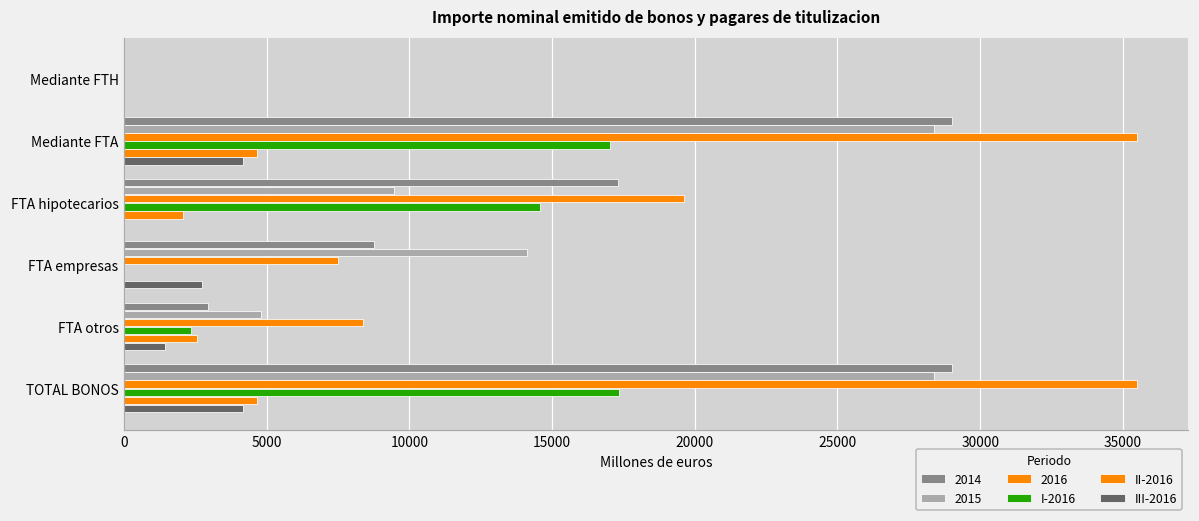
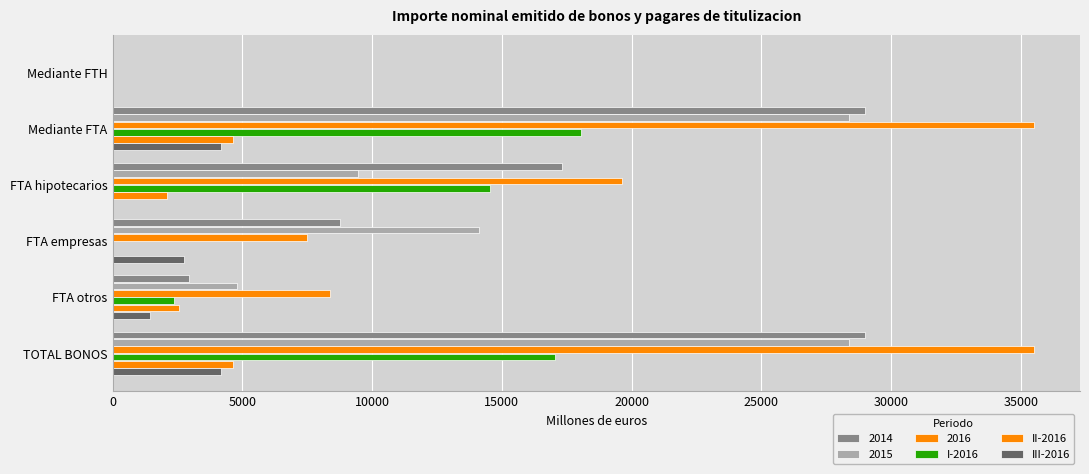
  {
    "I-2016": {
      "Mediante FTH": 0,
-     "Mediante FTA": 17000,
+     "Mediante FTA": 18000,
      "FTA hipotecarios": 14600,
      "FTA empresas": 0,
      "FTA otros": 2400,
-     "TOTAL BONOS": 17400
+     "TOTAL BONOS": 17000
    }
  }
